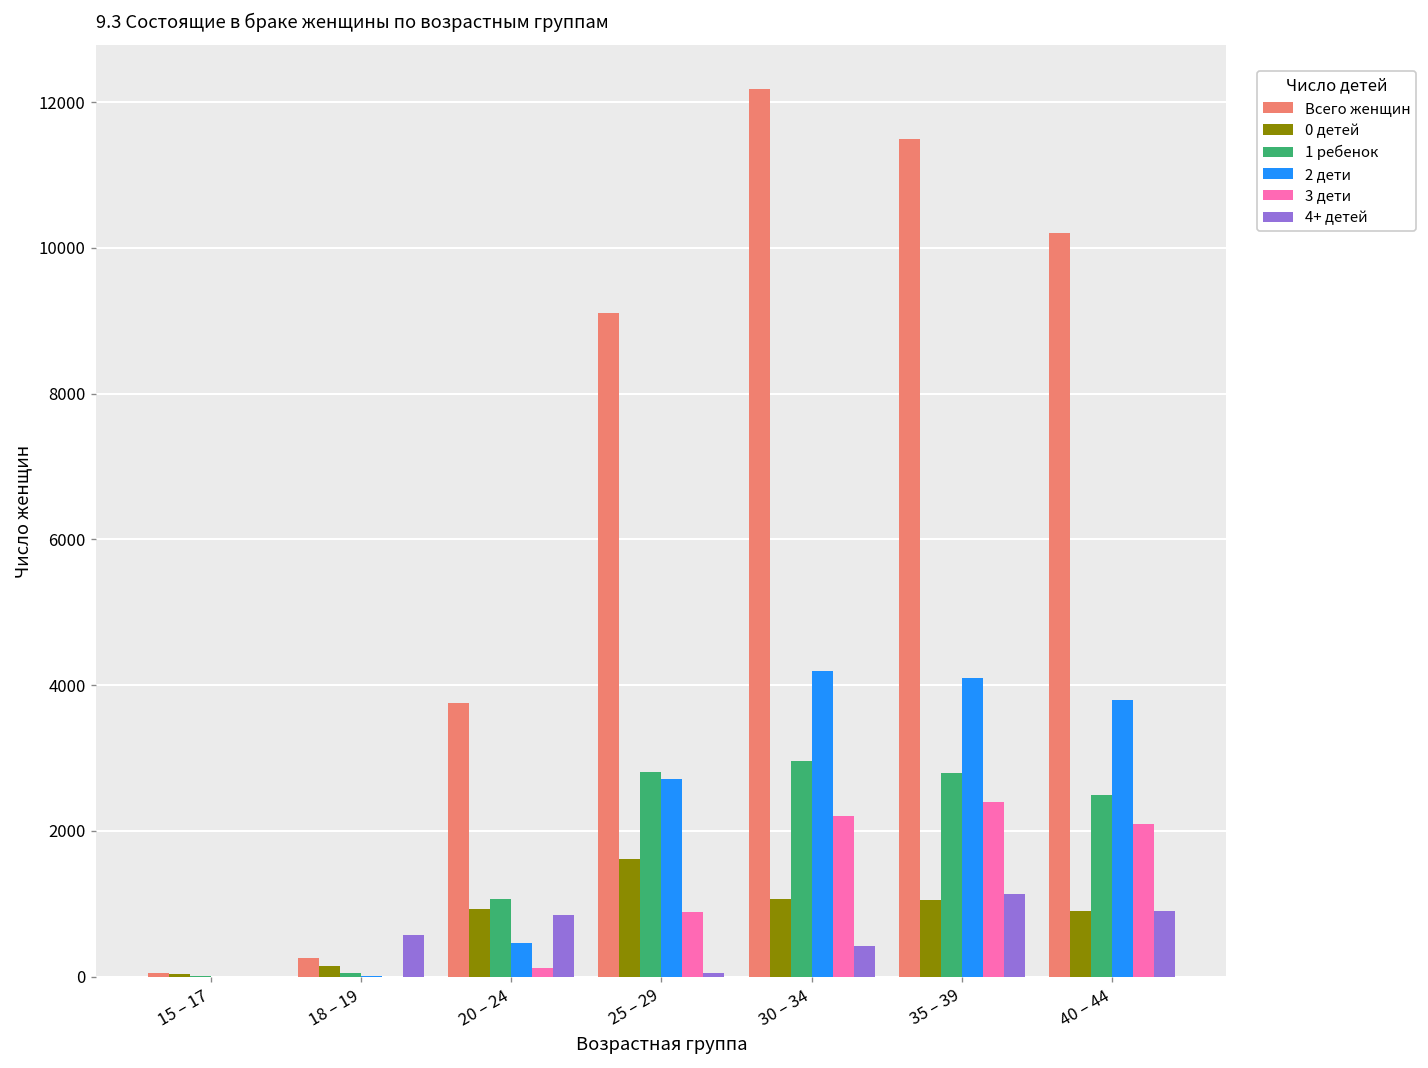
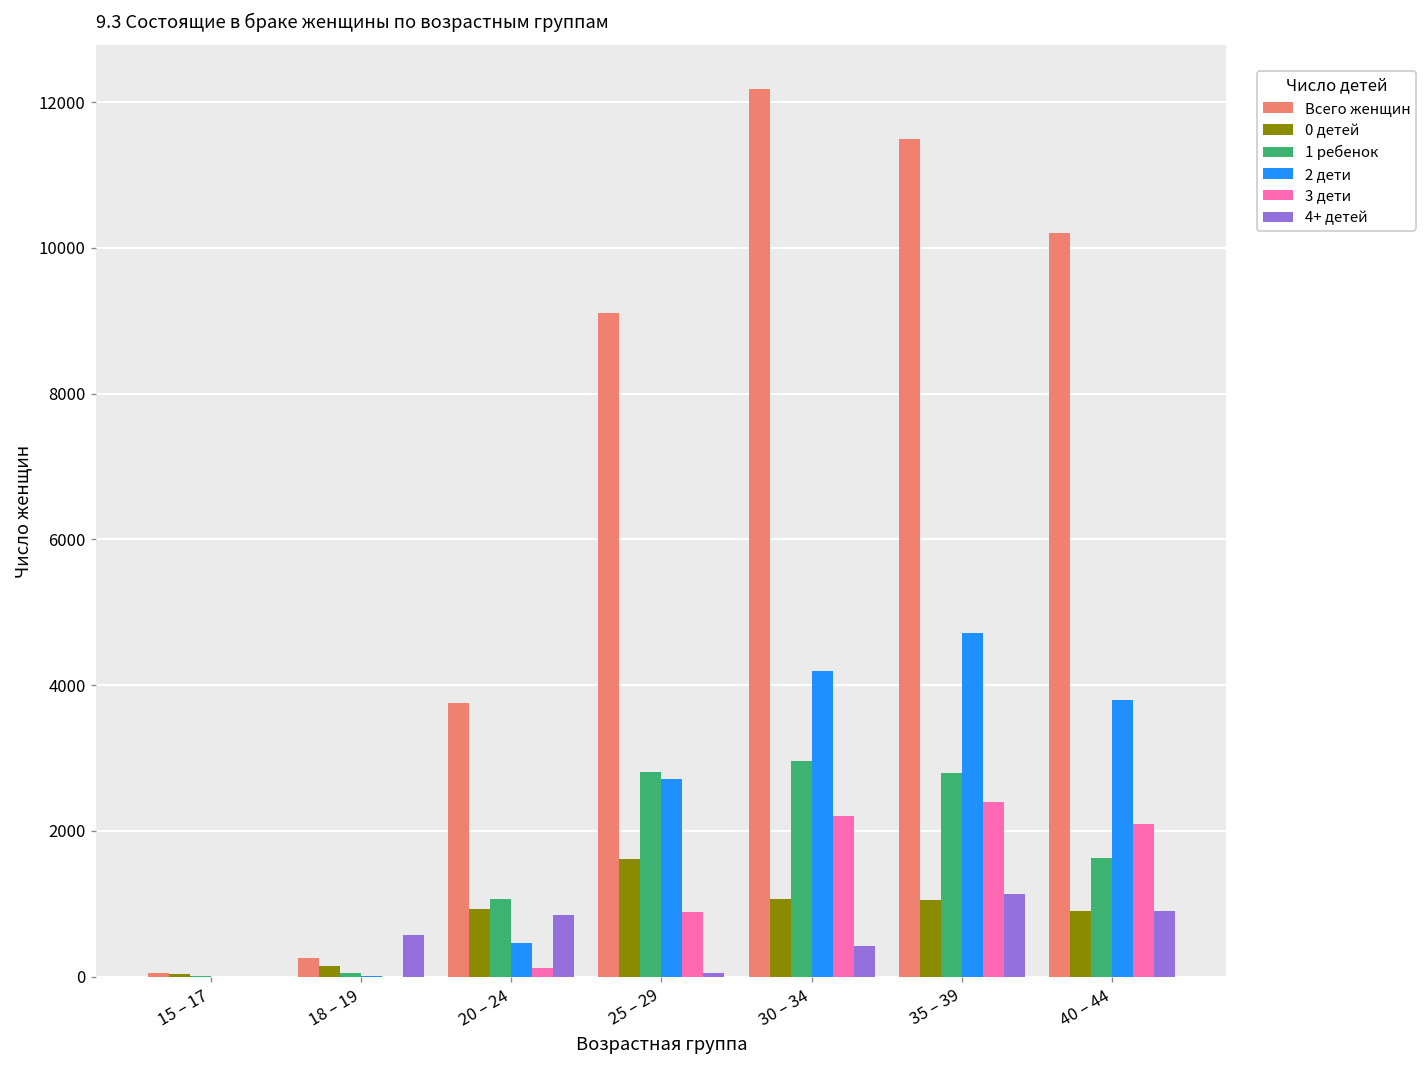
  {
    "Всего женщин": {
      "15 – 17": 100,
      "18 – 19": 300,
      "20 – 24": 3800,
      "25 – 29": 9100,
      "30 – 34": 12200,
      "35 – 39": 11500,
      "40 – 44": 10200
    },
    "0 детей": {
      "18 – 19": 100,
      "20 – 24": 900,
      "25 – 29": 1600,
      "30 – 34": 1100,
      "35 – 39": 1100,
      "40 – 44": 900
    },
    "1 ребенок": {
      "18 – 19": 100,
      "20 – 24": 1100,
      "25 – 29": 2800,
      "30 – 34": 3000,
      "35 – 39": 2800,
-     "40 – 44": 2500
+     "40 – 44": 1600
    },
    "2 дети": {
      "20 – 24": 500,
      "25 – 29": 2700,
      "30 – 34": 4200,
-     "35 – 39": 4100,
+     "35 – 39": 4700,
      "40 – 44": 3800
    },
    "3 дети": {
      "15 – 17": 0,
      "18 – 19": 0,
      "20 – 24": 100,
      "25 – 29": 900,
      "30 – 34": 2200,
      "35 – 39": 2400,
      "40 – 44": 2100
    },
    "4+ детей": {
      "15 – 17": 0,
      "18 – 19": 600,
      "20 – 24": 800,
      "25 – 29": 0,
      "30 – 34": 400,
      "35 – 39": 1100,
      "40 – 44": 900
    }
  }
